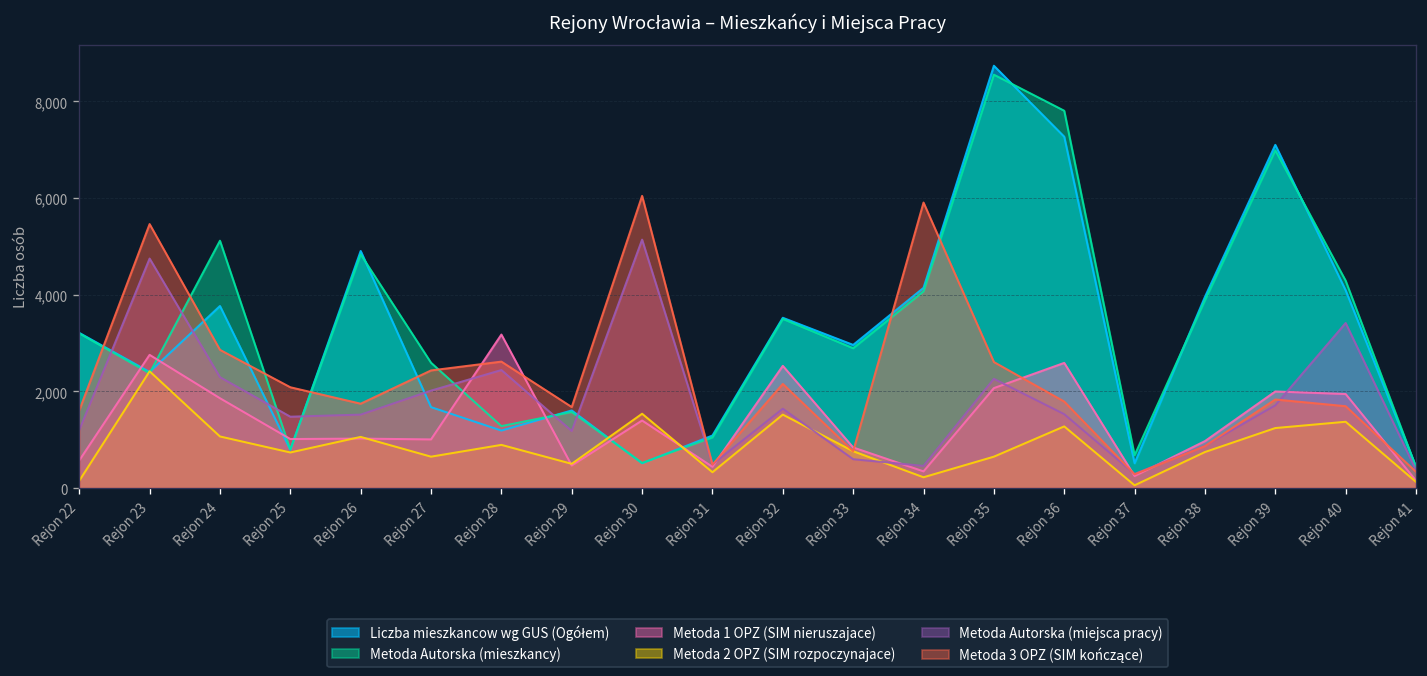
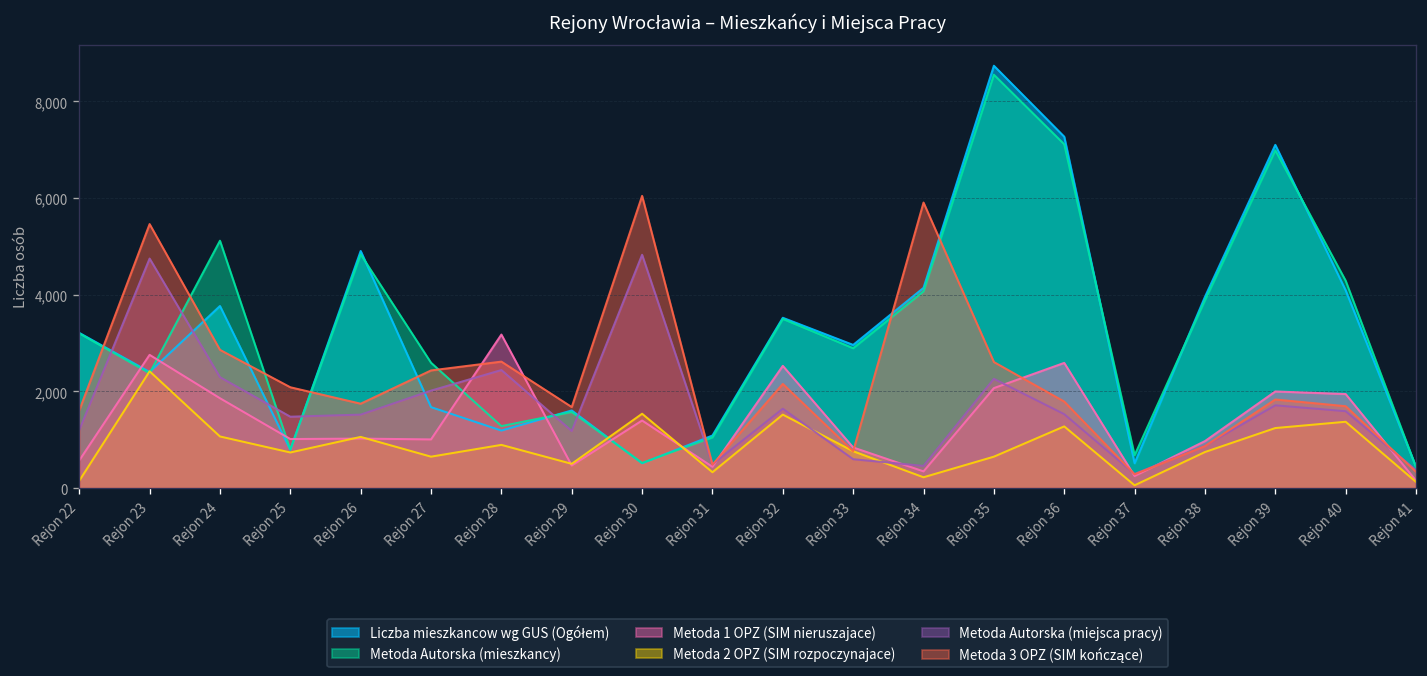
  {
    "Liczba mieszkancow wg GUS (Ogółem)": {
      "Rejon 24": "3,800",
      "Rejon 26": "4,900",
      "Rejon 27": "1,700",
      "Rejon 28": "1,200",
      "Rejon 33": "3,000",
      "Rejon 34": "4,100",
      "Rejon 35": "8,700",
      "Rejon 36": "7,300",
      "Rejon 37": "500",
      "Rejon 38": "4,000",
      "Rejon 39": "7,100",
      "Rejon 40": "4,100"
    },
    "Metoda Autorska (mieszkancy)": {
      "Rejon 24": "5,100",
      "Rejon 26": "4,800",
      "Rejon 27": "2,600",
      "Rejon 28": "1,300",
      "Rejon 33": "2,900",
      "Rejon 34": "4,100",
      "Rejon 35": "8,600",
-     "Rejon 36": "7,800",
+     "Rejon 36": "7,100",
      "Rejon 37": "700",
      "Rejon 38": "3,900",
      "Rejon 39": "7,000",
      "Rejon 40": "4,300"
    },
    "Metoda 1 OPZ (SIM nieruszajace)": {
      "Rejon 22": "600",
      "Rejon 23": "2,800",
      "Rejon 24": "1,900",
      "Rejon 25": "1,000",
      "Rejon 27": "1,000",
      "Rejon 28": "3,200",
      "Rejon 30": "1,400",
      "Rejon 32": "2,500",
      "Rejon 33": "800",
      "Rejon 34": "300",
      "Rejon 35": "2,100",
      "Rejon 36": "2,600",
      "Rejon 38": "1,000",
      "Rejon 39": "2,000",
      "Rejon 40": "1,900"
    },
    "Metoda 2 OPZ (SIM rozpoczynajace)": {
      "Rejon 22": "200",
      "Rejon 24": "1,100",
      "Rejon 27": "700",
      "Rejon 28": "900",
      "Rejon 30": "1,500",
      "Rejon 31": "300",
      "Rejon 32": "1,500",
      "Rejon 34": "200",
      "Rejon 35": "700",
      "Rejon 36": "1,300",
      "Rejon 37": "100",
      "Rejon 38": "700",
      "Rejon 39": "1,200",
      "Rejon 40": "1,400"
    },
    "Metoda Autorska (miejsca pracy)": {
      "Rejon 22": "1,200",
      "Rejon 23": "4,800",
      "Rejon 24": "2,300",
      "Rejon 25": "1,500",
      "Rejon 26": "1,500",
      "Rejon 27": "2,000",
      "Rejon 28": "2,400",
      "Rejon 29": "1,200",
-     "Rejon 30": "5,100",
+     "Rejon 30": "4,800",
      "Rejon 32": "1,600",
      "Rejon 33": "600",
      "Rejon 34": "500",
      "Rejon 35": "2,300",
      "Rejon 36": "1,500",
      "Rejon 39": "1,700",
-     "Rejon 40": "3,400"
+     "Rejon 40": "1,600"
    },
    "Metoda 3 OPZ (SIM kończące)": {
      "Rejon 22": "1,600",
      "Rejon 23": "5,500",
      "Rejon 24": "2,900",
      "Rejon 25": "2,100",
      "Rejon 26": "1,700",
      "Rejon 27": "2,400",
      "Rejon 28": "2,600",
      "Rejon 29": "1,700",
      "Rejon 30": "6,000",
      "Rejon 32": "2,200",
      "Rejon 34": "5,900",
      "Rejon 35": "2,600",
      "Rejon 36": "1,800",
      "Rejon 39": "1,800",
      "Rejon 40": "1,700"
    }
  }
